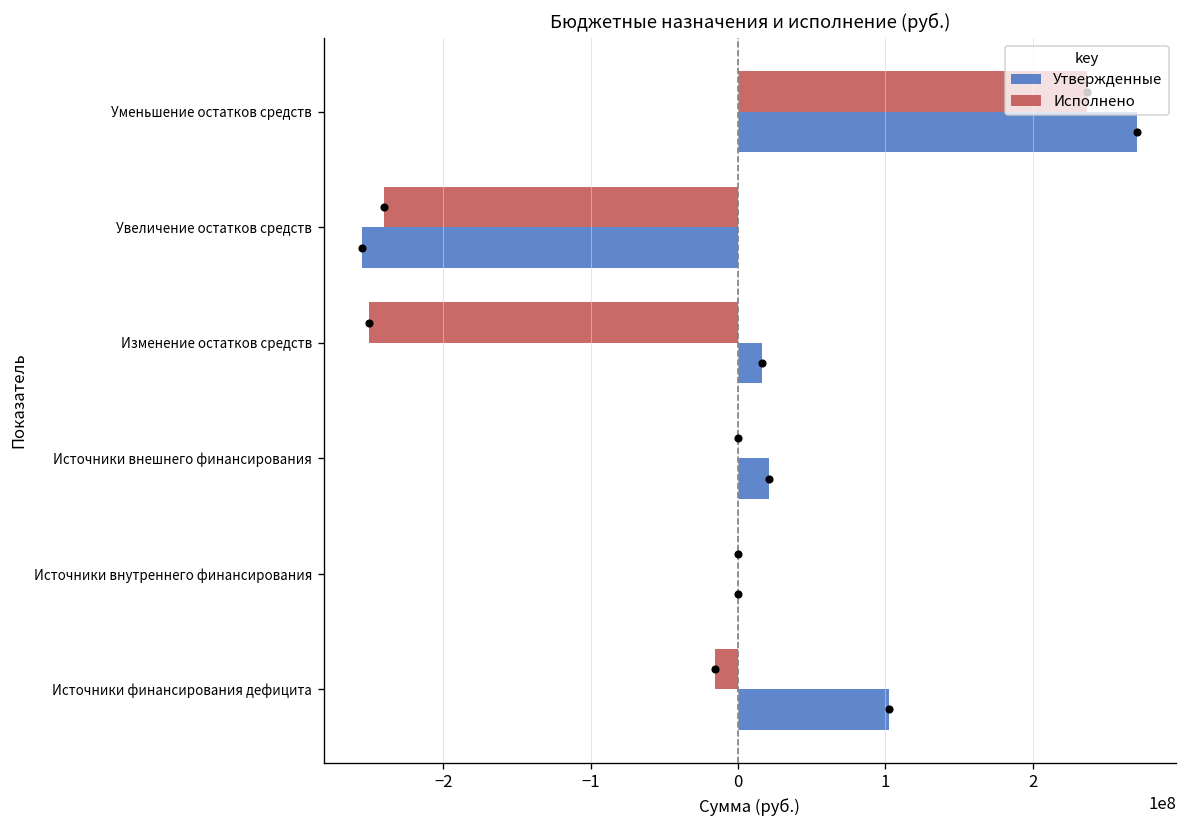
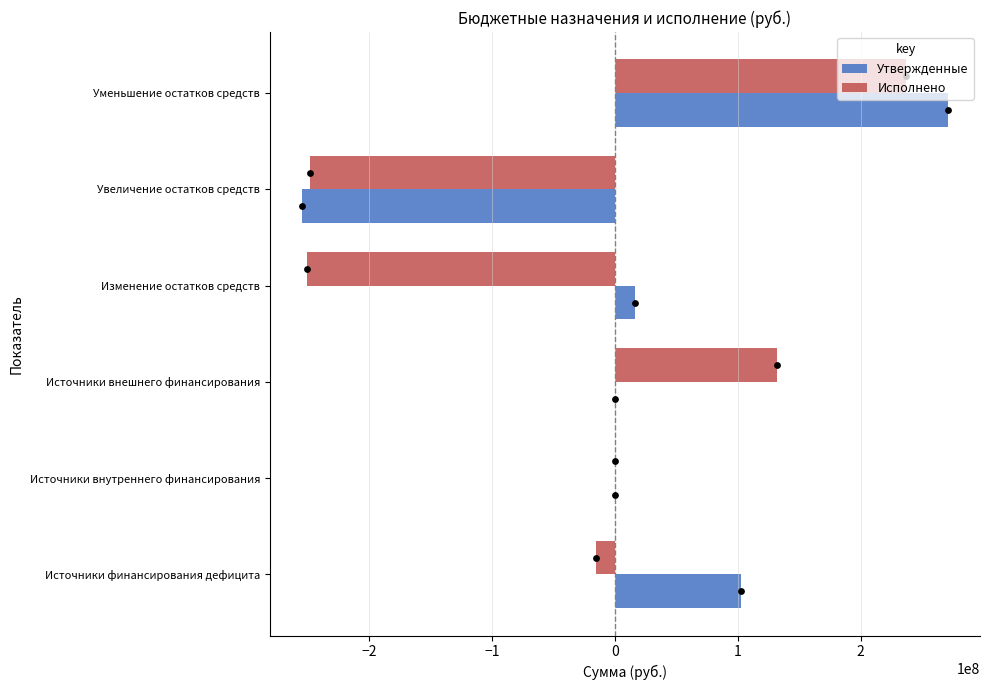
  {
    "Утвержденные": {
      "Уменьшение остатков средств": 271000000,
      "Увеличение остатков средств": -255000000,
      "Изменение остатков средств": 16000000,
-     "Источники внешнего финансирования": 21000000,
+     "Источники внешнего финансирования": 0,
      "Источники внутреннего финансирования": 0,
      "Источники финансирования дефицита": 102000000
    },
    "Исполнено": {
-     "Увеличение остатков средств": -240000000,
+     "Увеличение остатков средств": -248000000,
      "Изменение остатков средств": -250000000,
-     "Источники внешнего финансирования": 0,
+     "Источники внешнего финансирования": 132000000,
      "Источники внутреннего финансирования": 0,
      "Источники финансирования дефицита": -15000000
    }
  }
